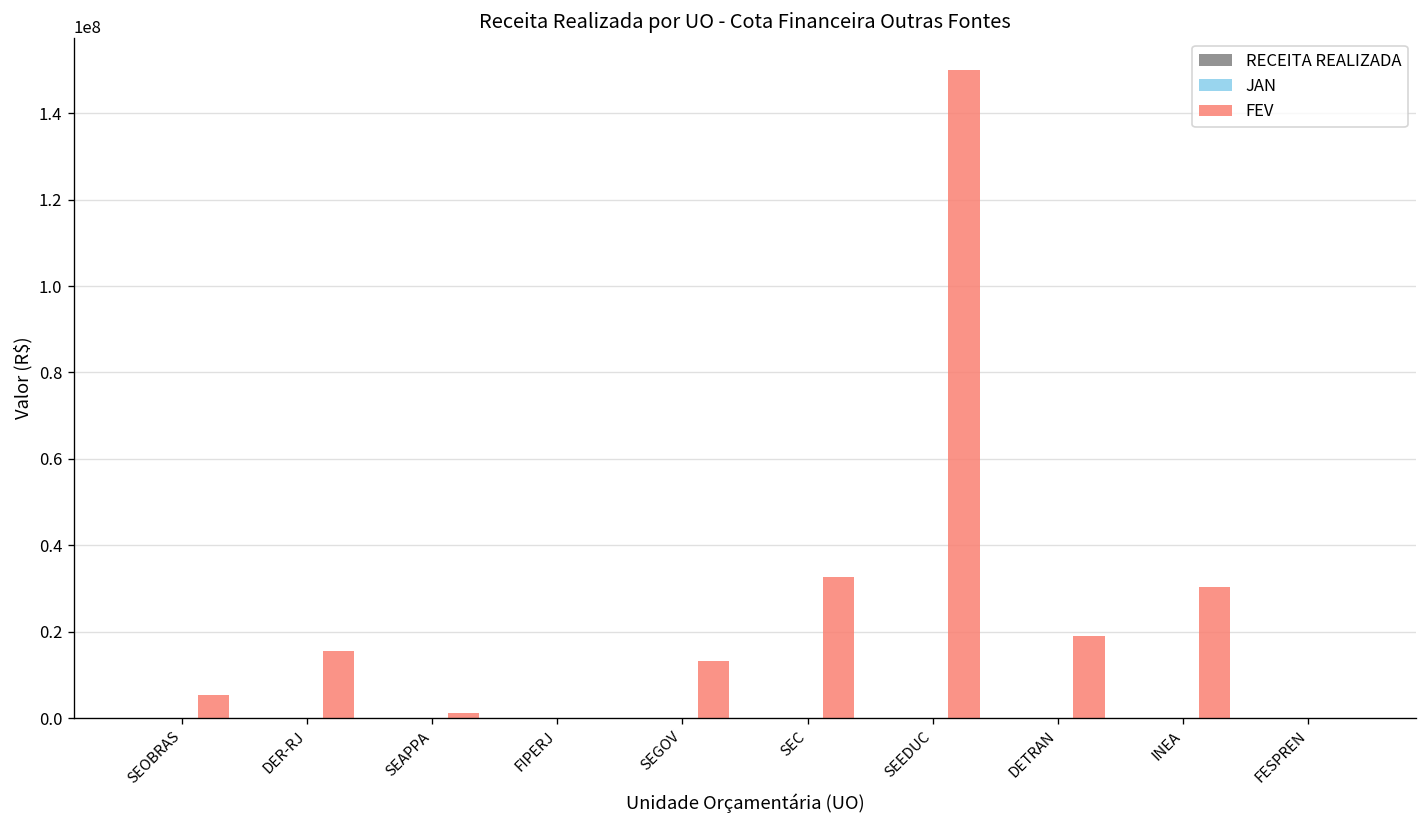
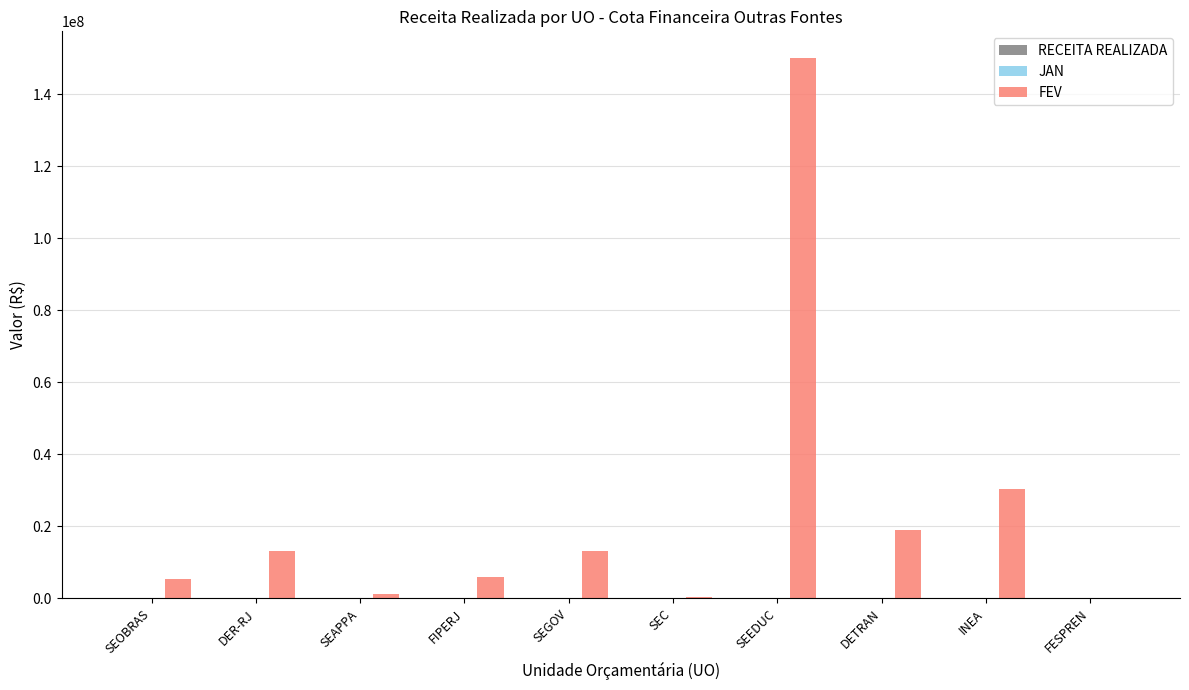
  {
    "RECEITA REALIZADA": {
      "SEOBRAS": 0,
      "DER-RJ": 0,
      "SEAPPA": 0,
      "FIPERJ": 0,
      "SEGOV": 0,
      "SEC": 0,
      "SEEDUC": 0,
      "DETRAN": 0,
      "INEA": 0,
      "FESPREN": 0
    },
    "JAN": {
      "SEOBRAS": 0,
      "DER-RJ": 0,
      "SEAPPA": 0,
      "FIPERJ": 0,
      "SEGOV": 0,
      "SEC": 0,
      "SEEDUC": 0,
      "DETRAN": 0,
      "INEA": 0,
      "FESPREN": 0
    },
    "FEV": {
      "SEOBRAS": 5000000,
-     "DER-RJ": 16000000,
+     "DER-RJ": 13000000,
      "SEAPPA": 1000000,
-     "FIPERJ": 0,
+     "FIPERJ": 6000000,
      "SEGOV": 13000000,
-     "SEC": 33000000,
+     "SEC": 0,
      "SEEDUC": 150000000,
      "DETRAN": 19000000,
      "INEA": 30000000,
      "FESPREN": 0
    }
  }
